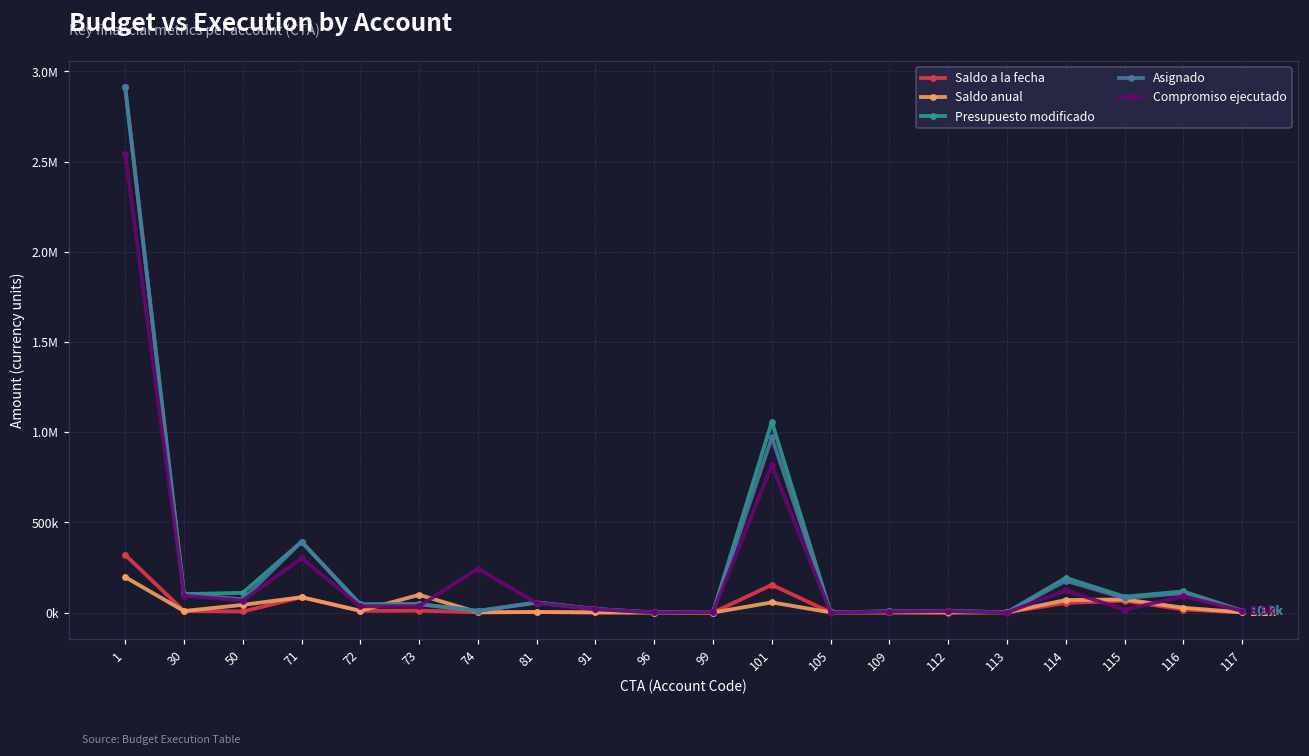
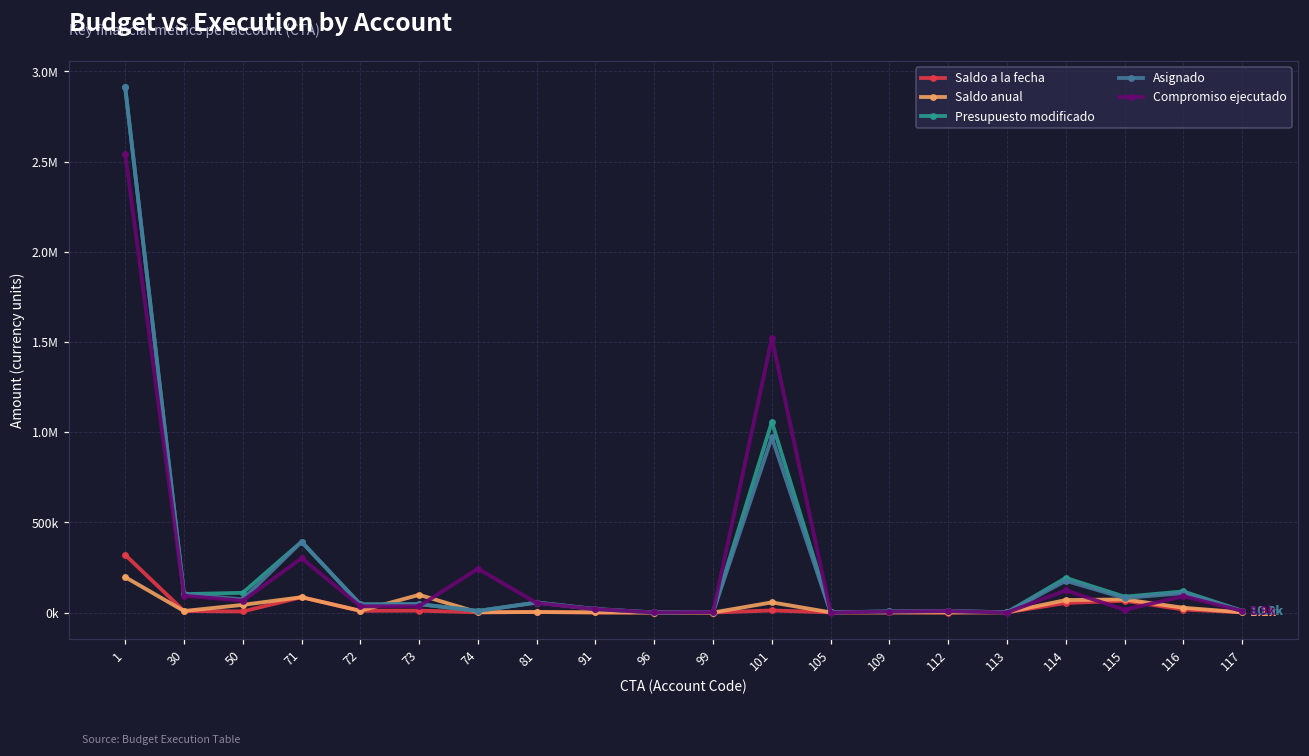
  {
    "Saldo a la fecha": {
      "1": 320000,
      "50": 10000,
      "73": 10000,
-     "101": 150000,
+     "101": 10000,
      "114": 50000
    },
    "Saldo anual": {
      "1": 200000,
      "50": 40000,
      "73": 100000,
      "101": 60000,
      "114": 70000
    },
    "Compromiso ejecutado": {
      "1": 2540000,
      "71": 300000,
      "74": 240000,
-     "101": 820000,
+     "101": 1520000,
      "114": 120000,
      "115": 20000,
      "116": 90000
    }
  }
